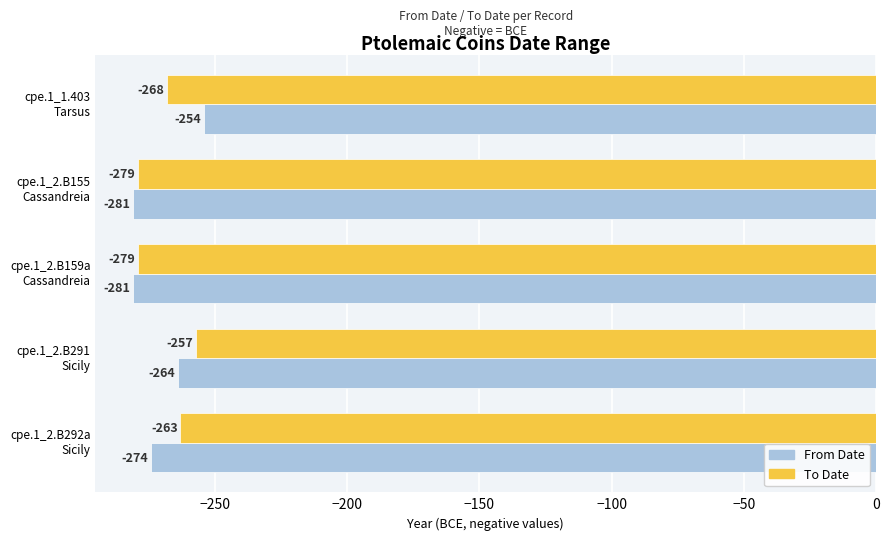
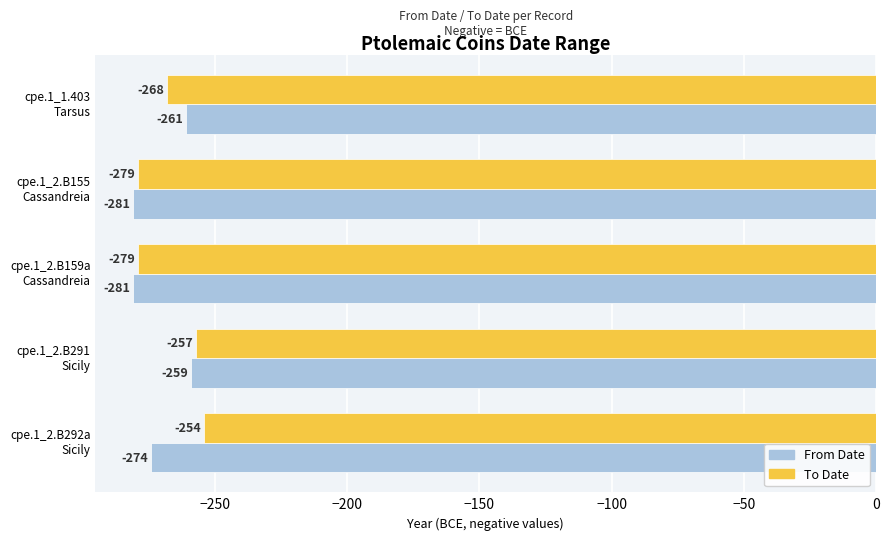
  {
    "From Date": {
-     "cpe.1_1.403 Tarsus": -254,
+     "cpe.1_1.403 Tarsus": -261,
      "cpe.1_2.B155 Cassandreia": -281,
      "cpe.1_2.B159a Cassandreia": -281,
-     "cpe.1_2.B291 Sicily": -264,
+     "cpe.1_2.B291 Sicily": -259,
      "cpe.1_2.B292a Sicily": -274
    },
    "To Date": {
      "cpe.1_1.403 Tarsus": -268,
      "cpe.1_2.B155 Cassandreia": -279,
      "cpe.1_2.B159a Cassandreia": -279,
      "cpe.1_2.B291 Sicily": -257,
-     "cpe.1_2.B292a Sicily": -263
+     "cpe.1_2.B292a Sicily": -254
    }
  }
